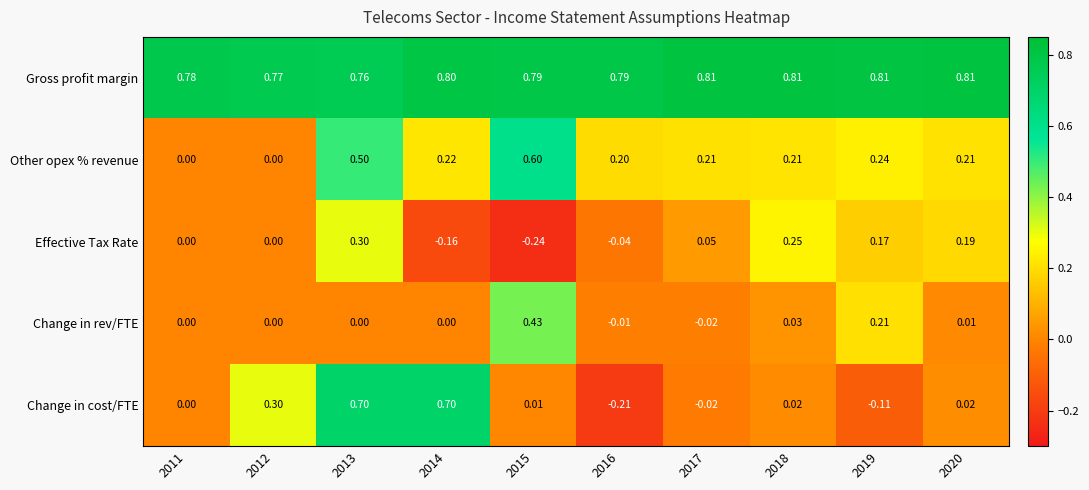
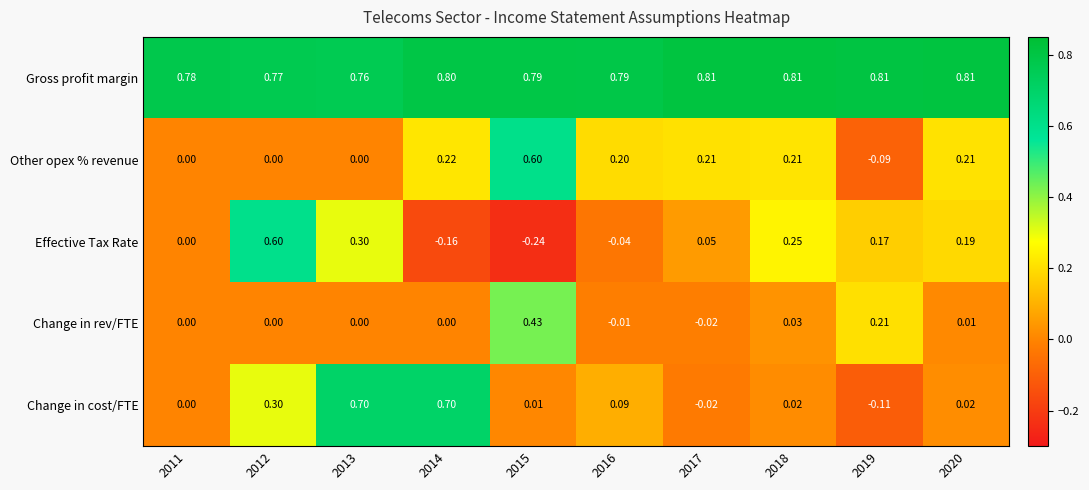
  {
    "Gross profit margin": {
      "2011": 0.78,
      "2012": 0.77,
      "2013": 0.76,
      "2014": 0.80,
      "2015": 0.79,
      "2016": 0.79,
      "2017": 0.81,
      "2018": 0.81,
      "2019": 0.81,
      "2020": 0.81
    },
    "Other opex % revenue": {
      "2011": 0.00,
      "2012": 0.00,
-     "2013": 0.50,
+     "2013": 0.00,
      "2014": 0.22,
      "2015": 0.60,
      "2016": 0.20,
      "2017": 0.21,
      "2018": 0.21,
-     "2019": 0.24,
+     "2019": -0.09,
      "2020": 0.21
    },
    "Effective Tax Rate": {
      "2011": 0.00,
-     "2012": 0.00,
+     "2012": 0.60,
      "2013": 0.30,
      "2014": -0.16,
      "2015": -0.24,
      "2016": -0.04,
      "2017": 0.05,
      "2018": 0.25,
      "2019": 0.17,
      "2020": 0.19
    },
    "Change in rev/FTE": {
      "2011": 0.00,
      "2012": 0.00,
      "2013": 0.00,
      "2014": 0.00,
      "2015": 0.43,
      "2016": -0.01,
      "2017": -0.02,
      "2018": 0.03,
      "2019": 0.21,
      "2020": 0.01
    },
    "Change in cost/FTE": {
      "2011": 0.00,
      "2012": 0.30,
      "2013": 0.70,
      "2014": 0.70,
      "2015": 0.01,
-     "2016": -0.21,
+     "2016": 0.09,
      "2017": -0.02,
      "2018": 0.02,
      "2019": -0.11,
      "2020": 0.02
    }
  }
